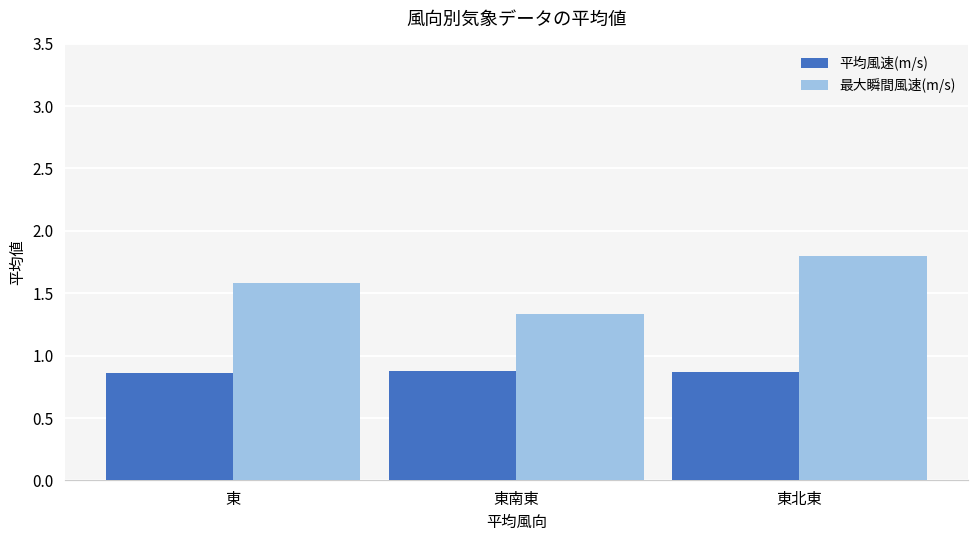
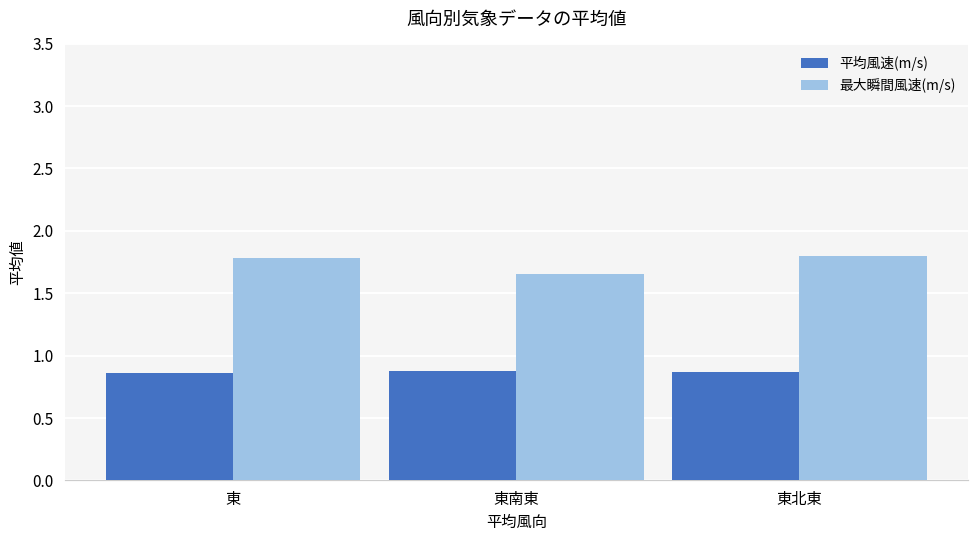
  {
    "平均風速(m/s)": {
      "東": 0.86,
      "東南東": 0.88,
      "東北東": 0.87
    },
    "最大瞬間風速(m/s)": {
-     "東": 1.58,
-     "東南東": 1.33,
+     "東": 1.78,
+     "東南東": 1.65,
      "東北東": 1.80
    }
  }
